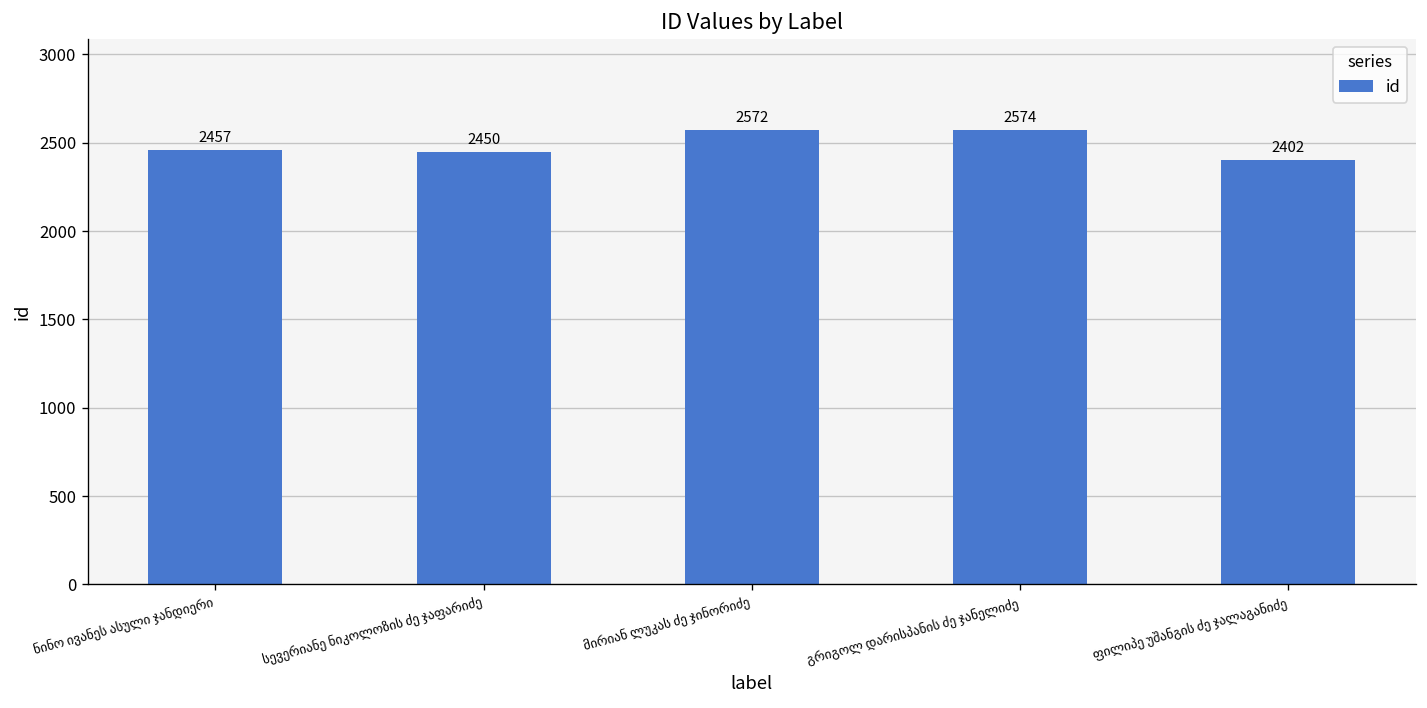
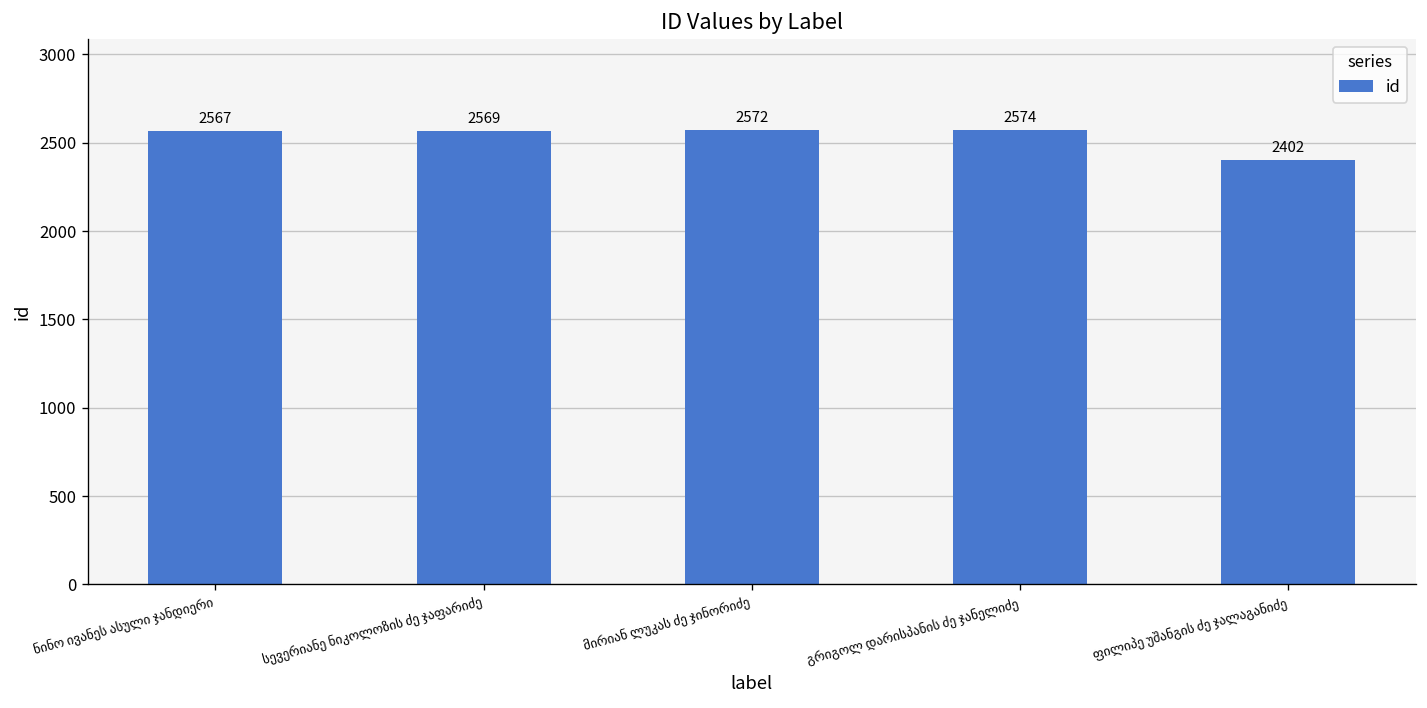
  {
-   "ნინო ივანეს ასული ჯანდიერი": 2457,
-   "სევერიანე ნიკოლოზის ძე ჯაფარიძე": 2450,
+   "ნინო ივანეს ასული ჯანდიერი": 2567,
+   "სევერიანე ნიკოლოზის ძე ჯაფარიძე": 2569,
    "მირიან ლუკას ძე ჯინორიძე": 2572,
    "გრიგოლ დარისპანის ძე ჯანელიძე": 2574,
    "ფილიპე უშანგის ძე ჯალაგანიძე": 2402
  }
